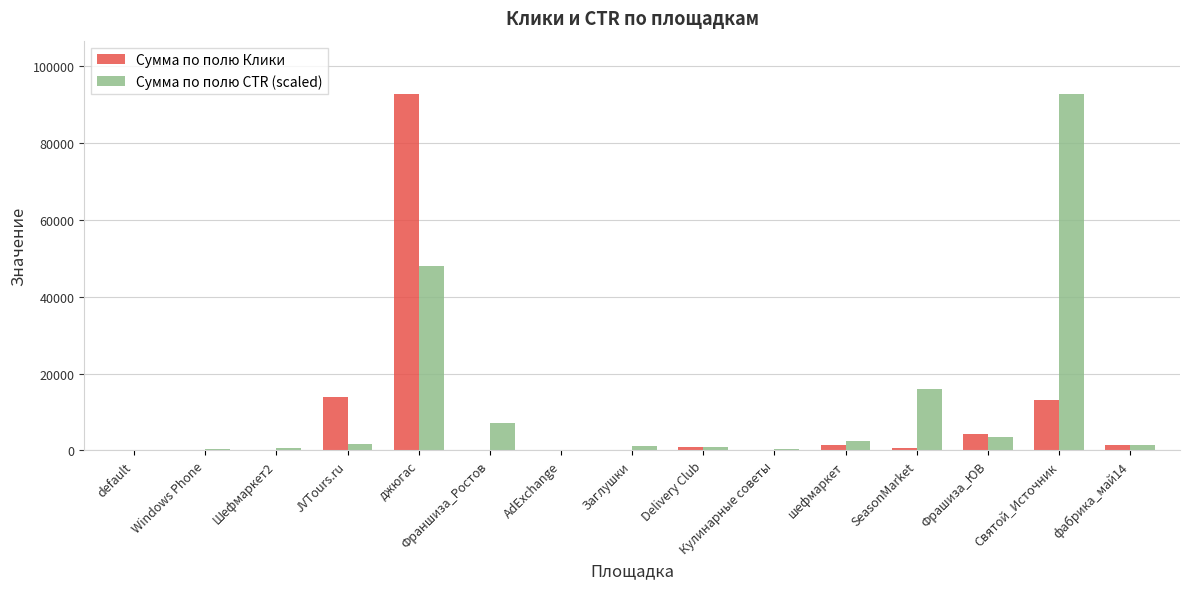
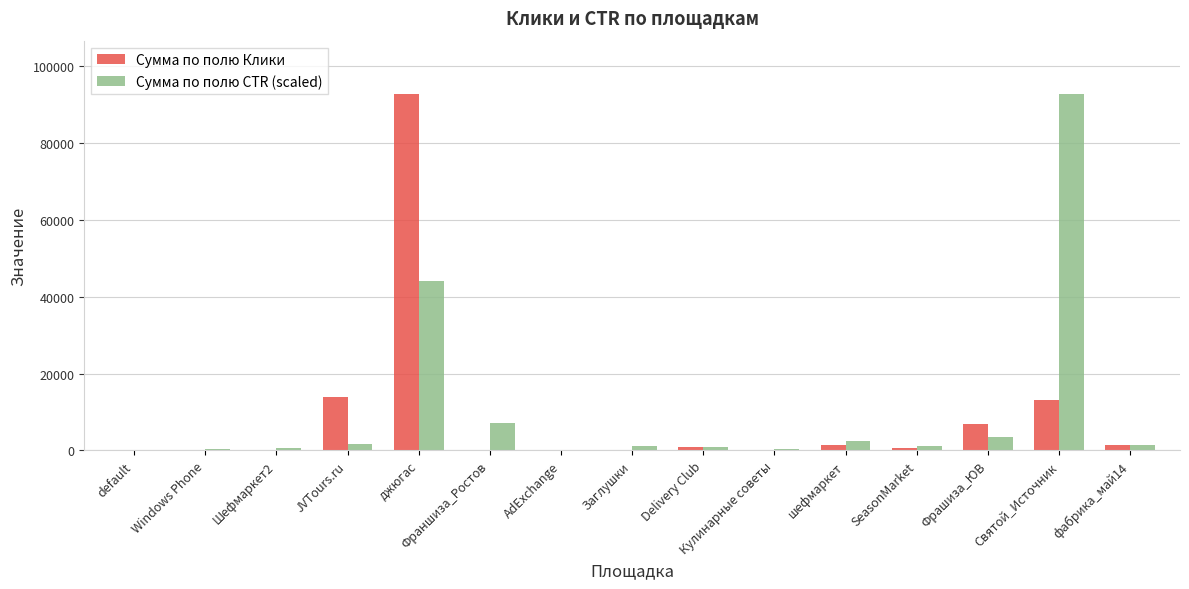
  {
    "Сумма по полю Клики": {
      "default": 0,
      "JVTours.ru": 14000,
      "джюгас": 93000,
      "AdExchange": 0,
      "Delivery Club": 1000,
      "шефмаркет": 2000,
-     "Фрашиза_ЮВ": 4000,
+     "Фрашиза_ЮВ": 7000,
      "Святой_Источник": 13000,
      "фабрика_май14": 1000
    },
    "Сумма по полю CTR (scaled)": {
      "default": 0,
      "JVTours.ru": 2000,
-     "джюгас": 48000,
+     "джюгас": 44000,
      "Франшиза_Ростов": 7000,
      "AdExchange": 0,
      "Заглушки": 1000,
      "Delivery Club": 1000,
      "шефмаркет": 2000,
-     "SeasonMarket": 16000,
+     "SeasonMarket": 1000,
      "Фрашиза_ЮВ": 3000,
      "Святой_Источник": 93000,
      "фабрика_май14": 1000
    }
  }
